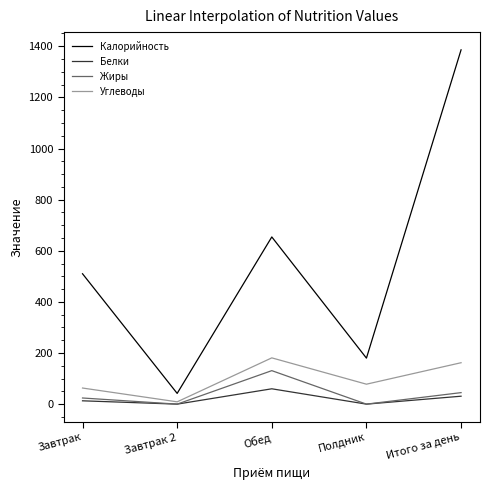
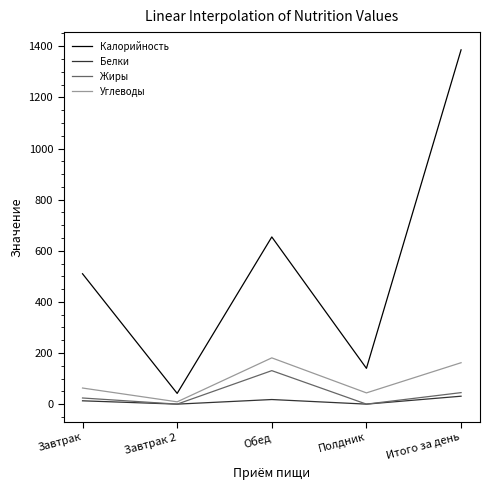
  {
    "Калорийность": {
      "Завтрак": 510,
      "Завтрак 2": 40,
      "Обед": 650,
-     "Полдник": 180,
+     "Полдник": 140,
      "Итого за день": 1390
    },
    "Белки": {
      "Завтрак": 10,
-     "Обед": 60,
+     "Обед": 20,
      "Итого за день": 30
    },
    "Жиры": {
      "Завтрак": 20,
      "Обед": 130,
      "Итого за день": 50
    },
    "Углеводы": {
      "Завтрак": 60,
      "Обед": 180,
-     "Полдник": 80,
+     "Полдник": 40,
      "Итого за день": 160
    }
  }
